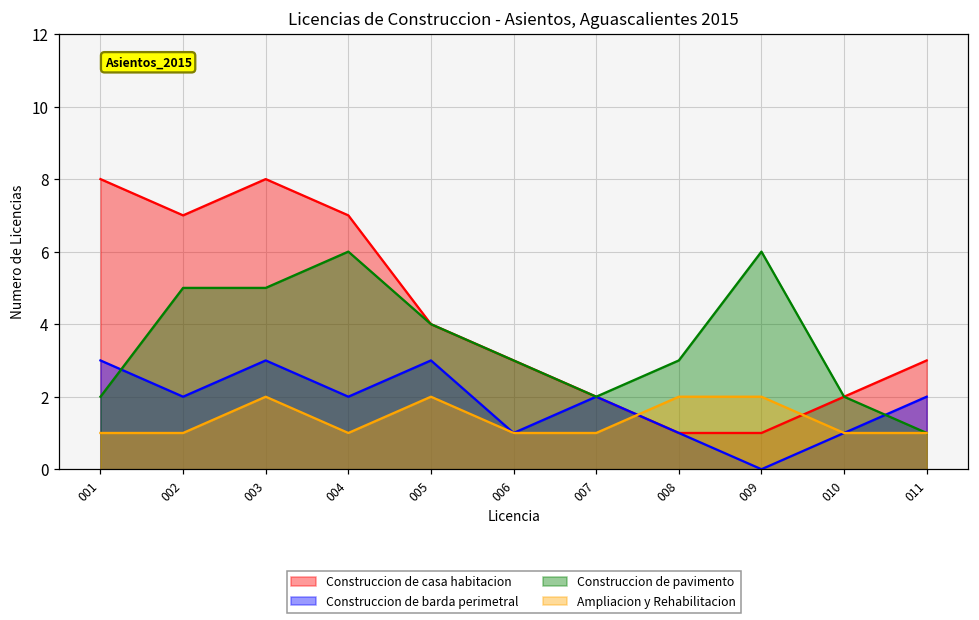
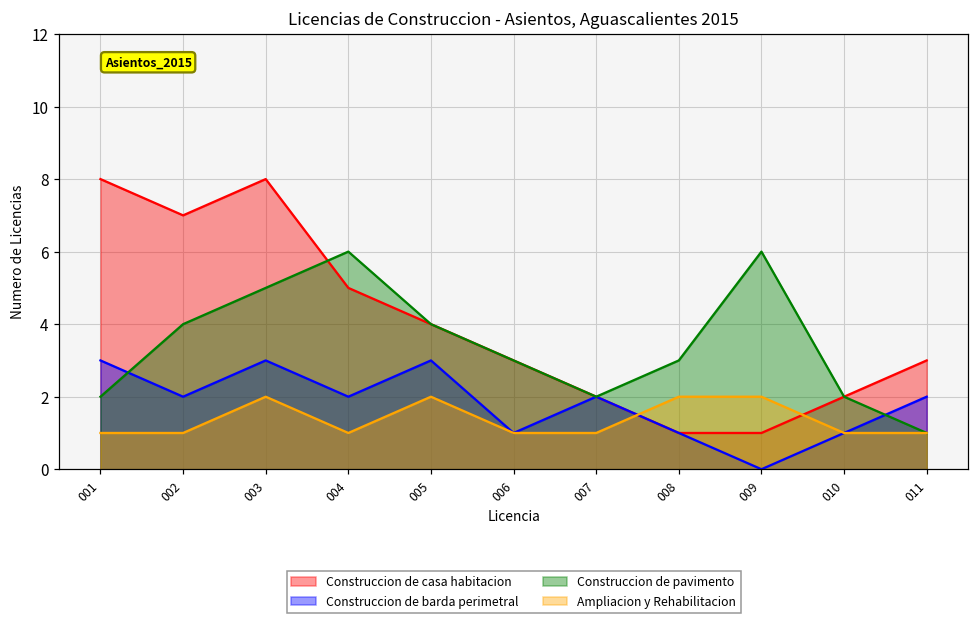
  {
    "Construccion de casa habitacion": {
      "001": 8,
      "002": 7,
      "003": 8,
-     "004": 7,
+     "004": 5,
      "009": 1,
      "011": 3
    },
    "Construccion de barda perimetral": {
      "001": 3,
      "002": 2,
      "003": 3,
      "004": 2,
      "005": 3,
      "009": 0,
      "011": 2
    },
    "Construccion de pavimento": {
      "001": 2,
-     "002": 5,
+     "002": 4,
      "003": 5,
      "004": 6,
      "008": 3,
      "009": 6
    },
    "Ampliacion y Rehabilitacion": {
      "001": 1,
      "002": 1,
      "003": 2,
      "004": 1,
      "005": 2,
      "007": 1,
      "008": 2,
      "009": 2
    }
  }
